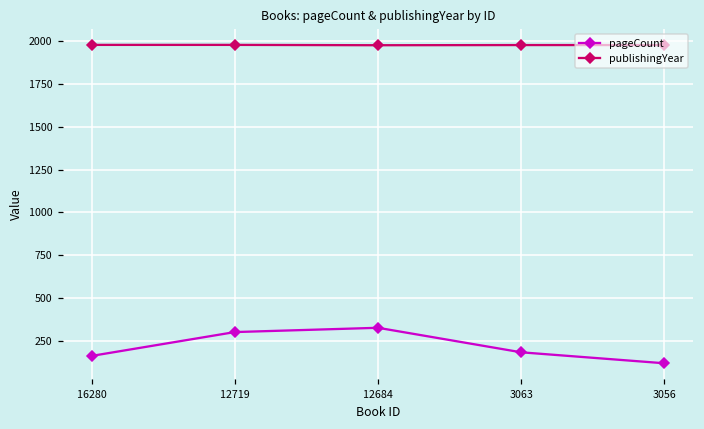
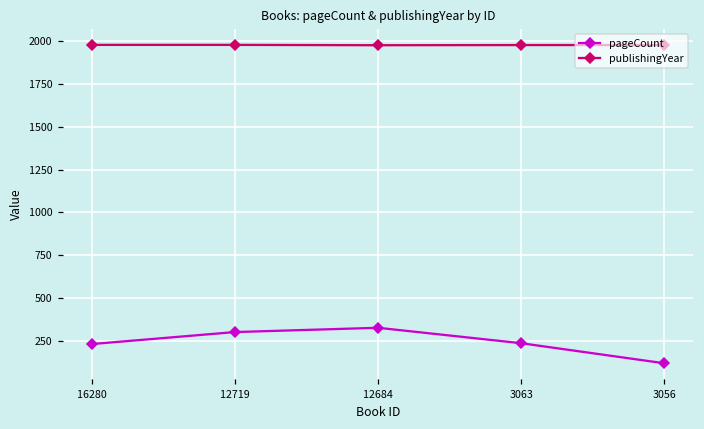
  {
    "pageCount": {
-     "16280": 160,
+     "16280": 230,
      "12719": 300,
      "12684": 330,
-     "3063": 180,
+     "3063": 240,
      "3056": 120
    },
    "publishingYear": {
      "16280": 1980,
      "12719": 1980,
      "12684": 1980,
      "3063": 1980
    }
  }
